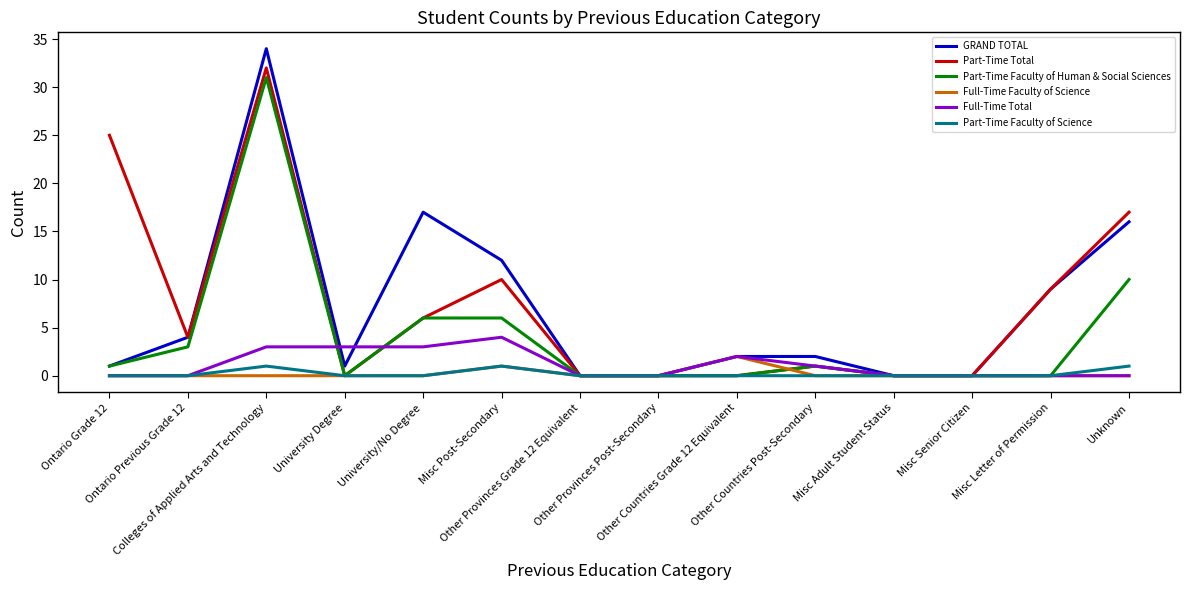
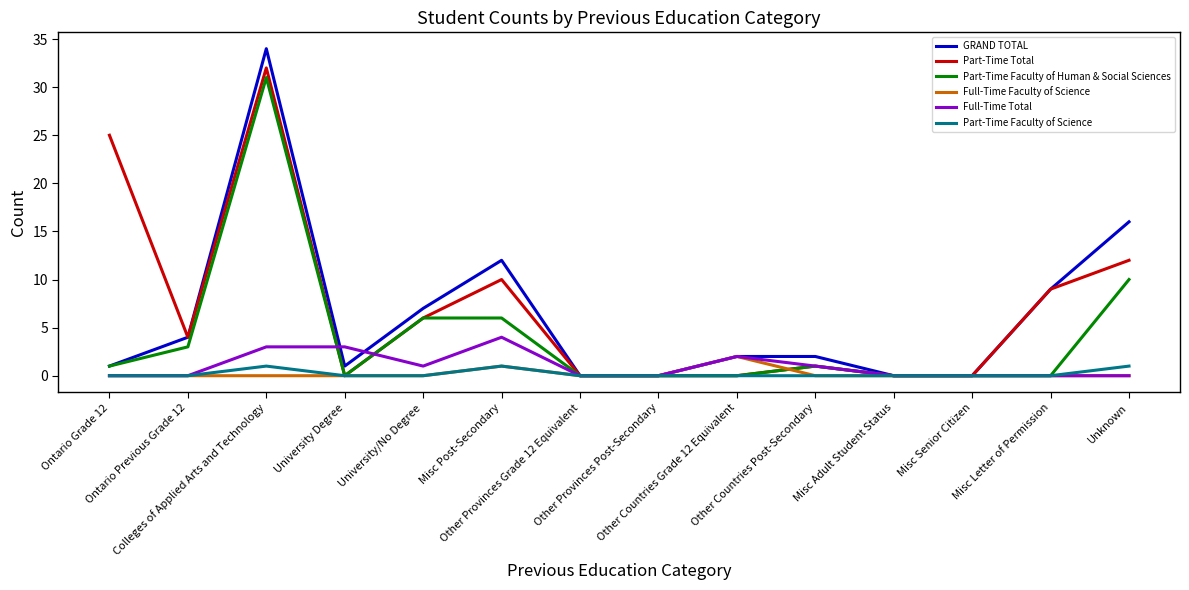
  {
    "GRAND TOTAL": {
      "Colleges of Applied Arts and Technology": 34,
      "University Degree": 1,
-     "University/No Degree": 17,
+     "University/No Degree": 7,
      "Misc Post-Secondary": 12,
      "Other Countries Post-Secondary": 2,
      "Unknown": 16
    },
    "Part-Time Total": {
      "Ontario Grade 12": 25,
      "Colleges of Applied Arts and Technology": 32,
      "Misc Post-Secondary": 10,
-     "Unknown": 17
+     "Unknown": 12
    },
    "Part-Time Faculty of Human & Social Sciences": {
      "Ontario Previous Grade 12": 3,
      "Colleges of Applied Arts and Technology": 31,
      "Misc Post-Secondary": 6,
      "Unknown": 10
    },
    "Full-Time Faculty of Science": {
      "Colleges of Applied Arts and Technology": 0
    },
    "Full-Time Total": {
      "Colleges of Applied Arts and Technology": 3,
      "University Degree": 3,
-     "University/No Degree": 3,
+     "University/No Degree": 1,
      "Misc Post-Secondary": 4
    },
    "Part-Time Faculty of Science": {
      "Colleges of Applied Arts and Technology": 1,
      "Unknown": 1
    }
  }
